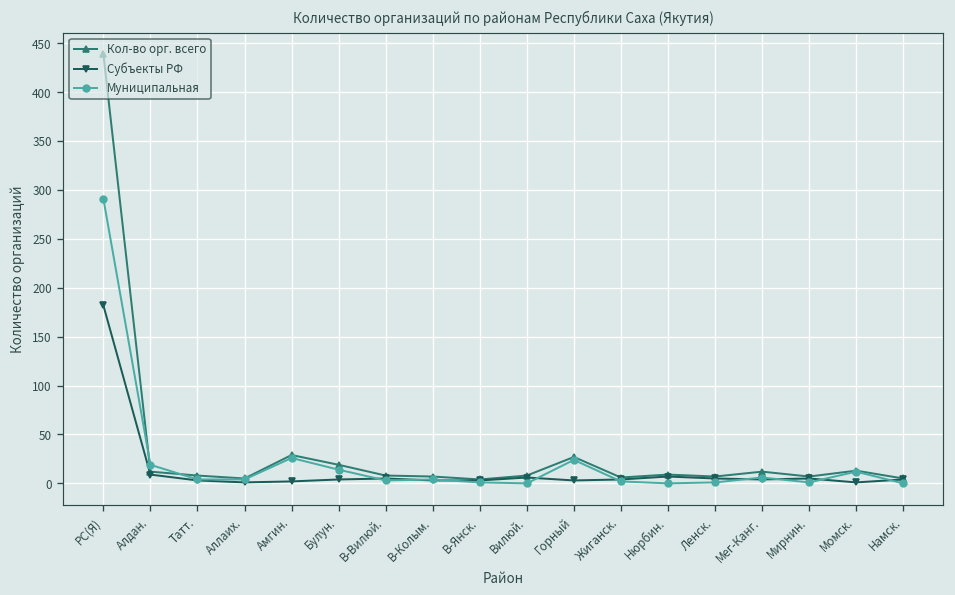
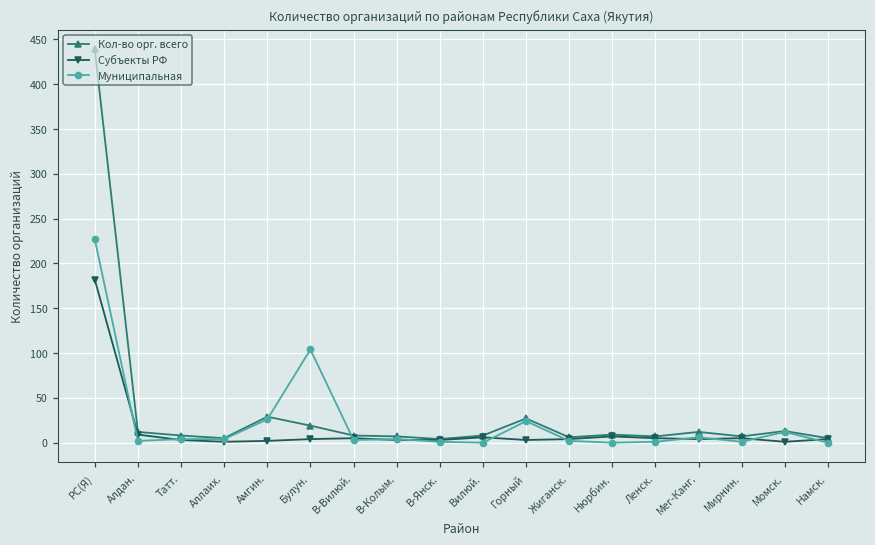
  {
    "Муниципальная": {
-     "РС(Я)": 290,
-     "Алдан.": 20,
-     "Булун.": 10,
+     "РС(Я)": 230,
+     "Алдан.": 0,
+     "Булун.": 100,
      "Вилюй.": 0,
      "Нюрбин.": 0,
      "Ленск.": 0,
      "Мирнин.": 0,
      "Намск.": 0
    }
  }
